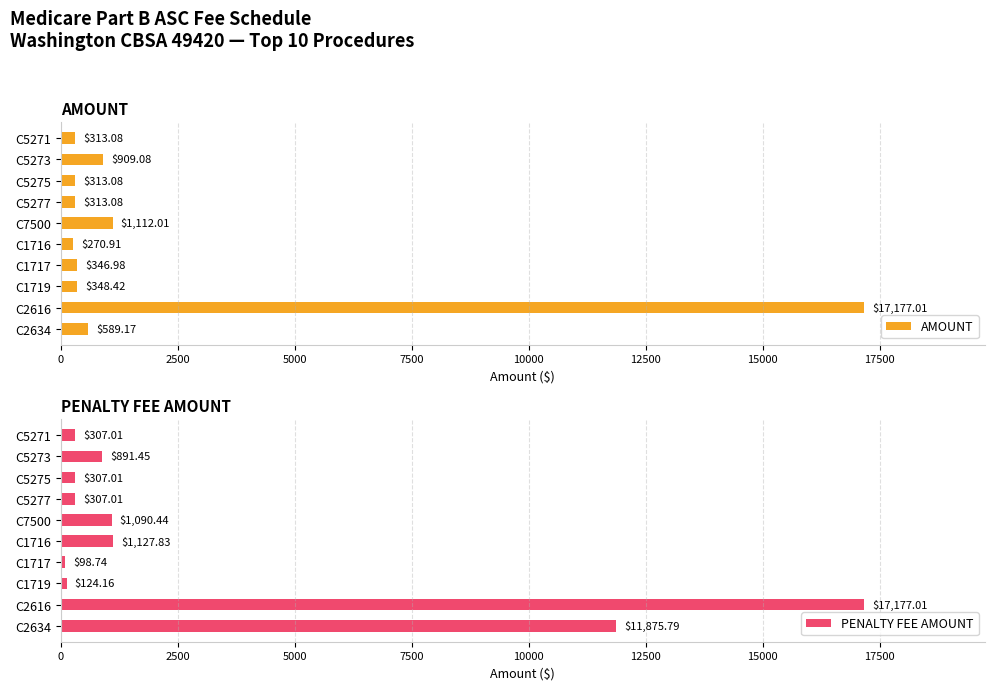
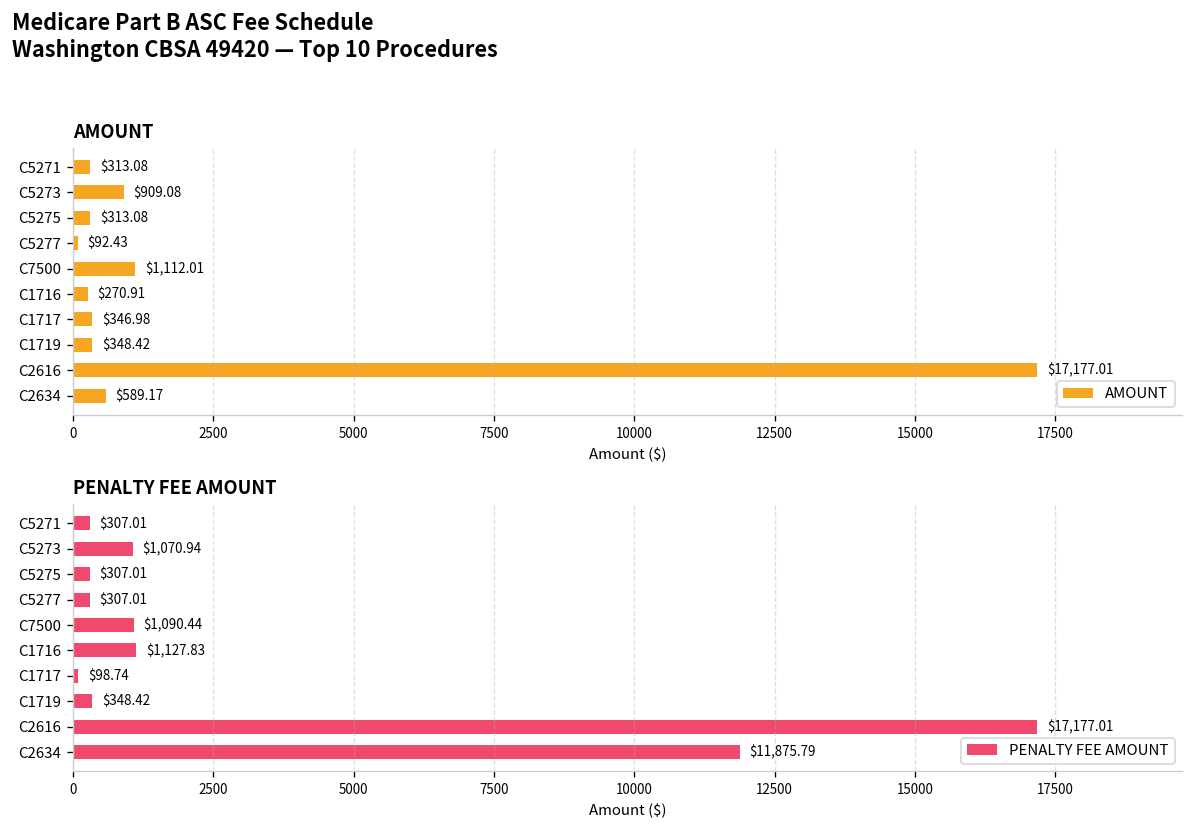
  {
    "AMOUNT": {
      "C5271": "$313.08",
      "C5273": "$909.08",
      "C5275": "$313.08",
-     "C5277": "$313.08",
+     "C5277": "$92.43",
      "C7500": "$1,112.01",
      "C1716": "$270.91",
      "C1717": "$346.98",
      "C1719": "$348.42",
      "C2616": "$17,177.01",
      "C2634": "$589.17"
    },
    "PENALTY FEE AMOUNT": {
      "C5271": "$307.01",
-     "C5273": "$891.45",
+     "C5273": "$1,070.94",
      "C5275": "$307.01",
      "C5277": "$307.01",
      "C7500": "$1,090.44",
      "C1716": "$1,127.83",
      "C1717": "$98.74",
-     "C1719": "$124.16",
+     "C1719": "$348.42",
      "C2616": "$17,177.01",
      "C2634": "$11,875.79"
    }
  }
